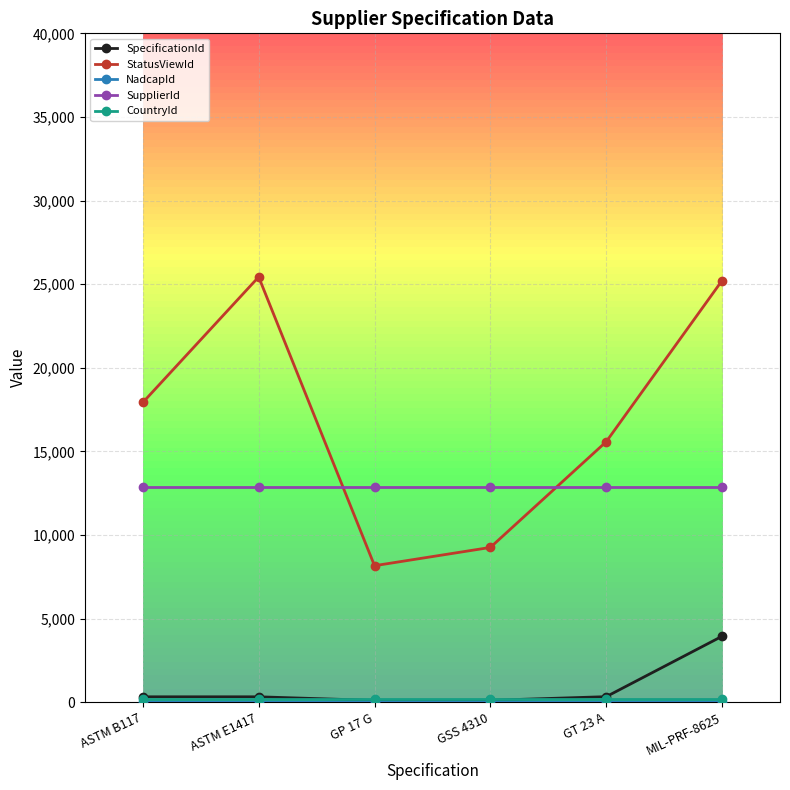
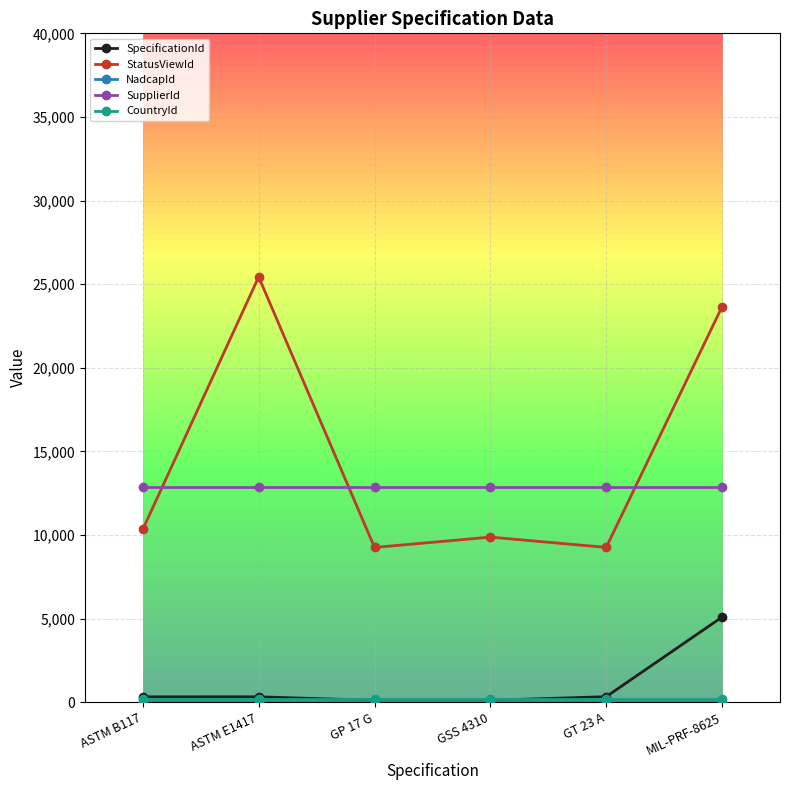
  {
    "SpecificationId": {
-     "MIL-PRF-8625": "3,900"
+     "MIL-PRF-8625": "5,100"
    },
    "StatusViewId": {
-     "ASTM B117": "17,900",
+     "ASTM B117": "10,300",
      "ASTM E1417": "25,400",
-     "GP 17 G": "8,200",
-     "GSS 4310": "9,300",
-     "GT 23 A": "15,600",
-     "MIL-PRF-8625": "25,200"
+     "GP 17 G": "9,300",
+     "GSS 4310": "9,900",
+     "GT 23 A": "9,300",
+     "MIL-PRF-8625": "23,700"
    },
    "NadcapId": {
      "ASTM B117": "0",
      "ASTM E1417": "0",
      "GT 23 A": "0",
      "MIL-PRF-8625": "0"
    },
    "SupplierId": {
      "ASTM B117": "12,900",
      "ASTM E1417": "12,900",
      "GP 17 G": "12,900",
      "GSS 4310": "12,900",
      "GT 23 A": "12,900",
      "MIL-PRF-8625": "12,900"
    },
    "CountryId": {
      "MIL-PRF-8625": "200"
    }
  }
